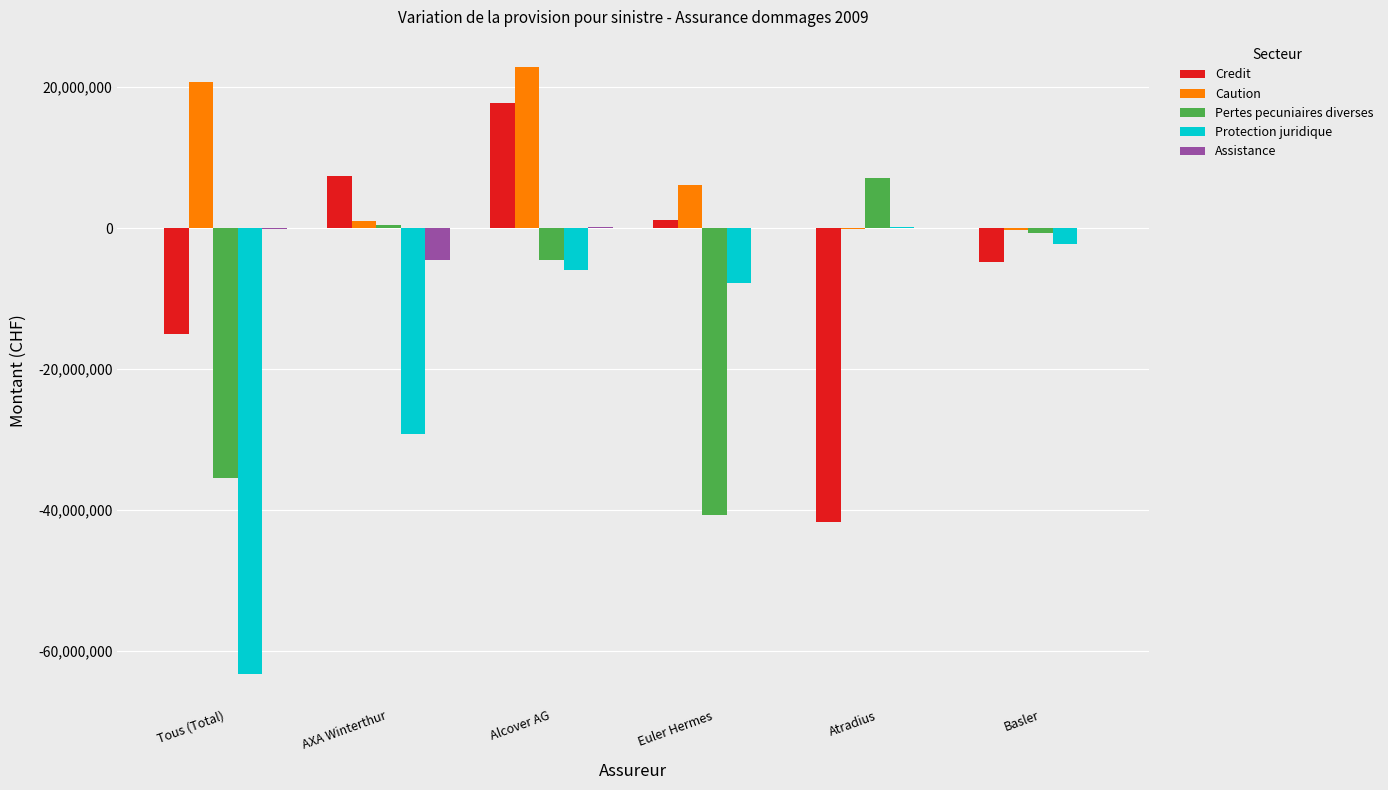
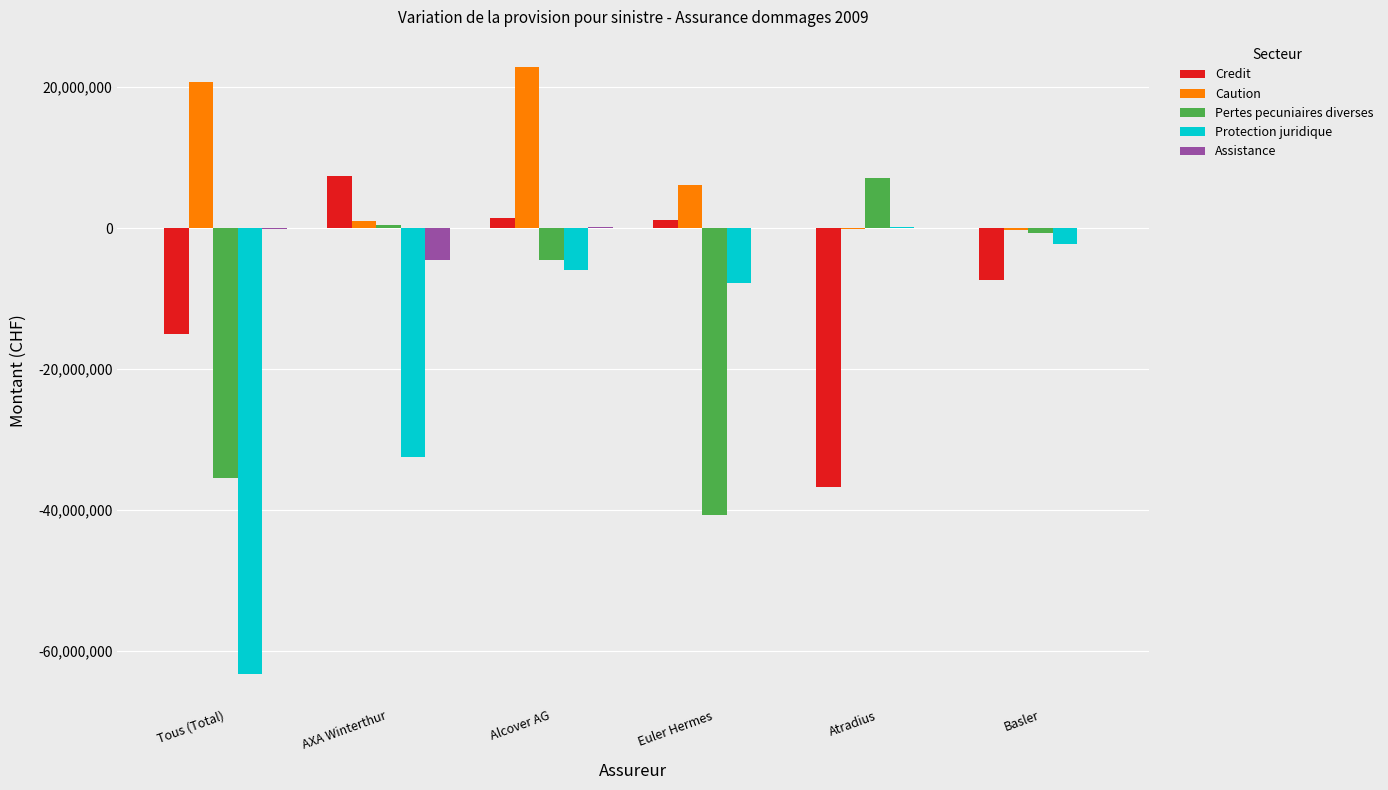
  {
    "Credit": {
      "Tous (Total)": "-15,000,000",
      "AXA Winterthur": "7,000,000",
-     "Alcover AG": "18,000,000",
+     "Alcover AG": "1,000,000",
      "Euler Hermes": "1,000,000",
-     "Atradius": "-42,000,000",
-     "Basler": "-5,000,000"
+     "Atradius": "-37,000,000",
+     "Basler": "-7,000,000"
    },
    "Caution": {
      "Tous (Total)": "21,000,000",
      "AXA Winterthur": "1,000,000",
      "Alcover AG": "23,000,000",
      "Euler Hermes": "6,000,000"
    },
    "Pertes pecuniaires diverses": {
      "Tous (Total)": "-36,000,000",
      "AXA Winterthur": "0",
      "Alcover AG": "-4,000,000",
      "Euler Hermes": "-41,000,000",
      "Atradius": "7,000,000",
      "Basler": "-1,000,000"
    },
    "Protection juridique": {
      "Tous (Total)": "-63,000,000",
-     "AXA Winterthur": "-29,000,000",
+     "AXA Winterthur": "-32,000,000",
      "Alcover AG": "-6,000,000",
      "Euler Hermes": "-8,000,000",
      "Basler": "-2,000,000"
    },
    "Assistance": {
      "AXA Winterthur": "-4,000,000"
    }
  }
